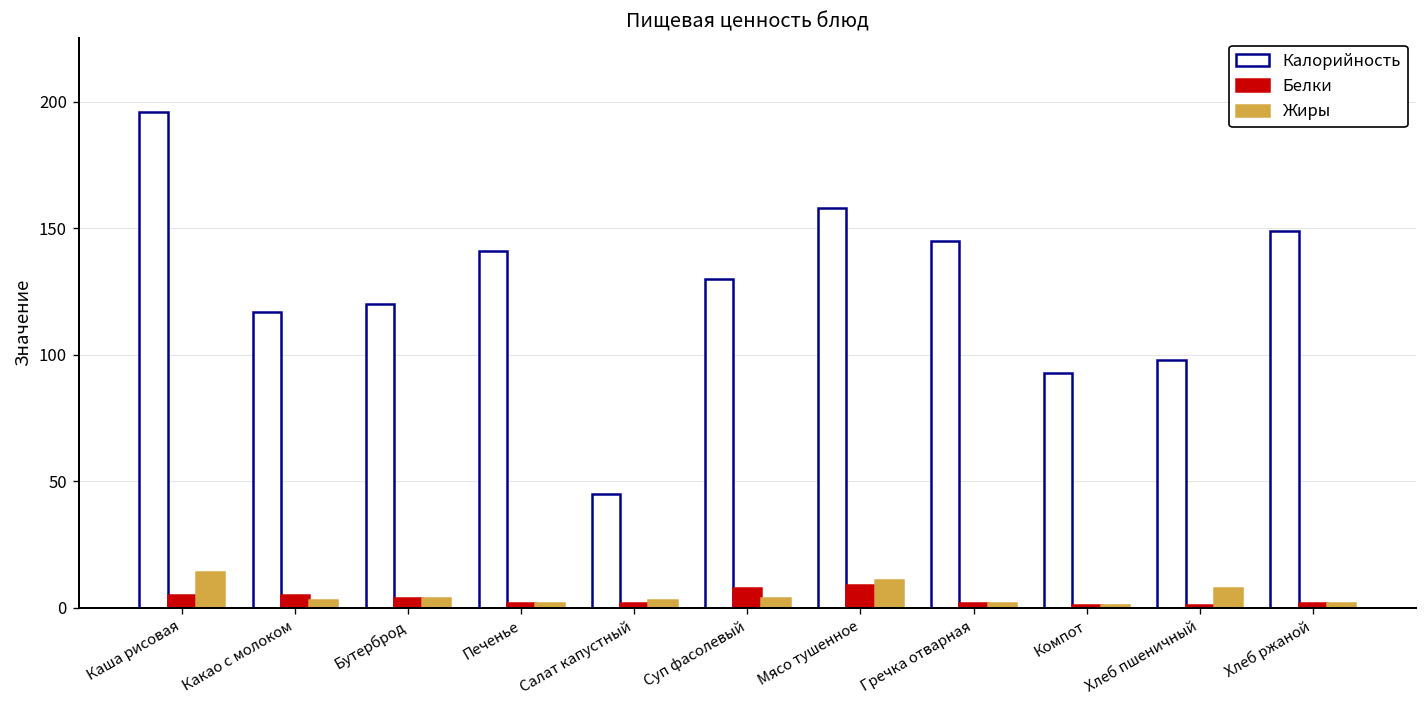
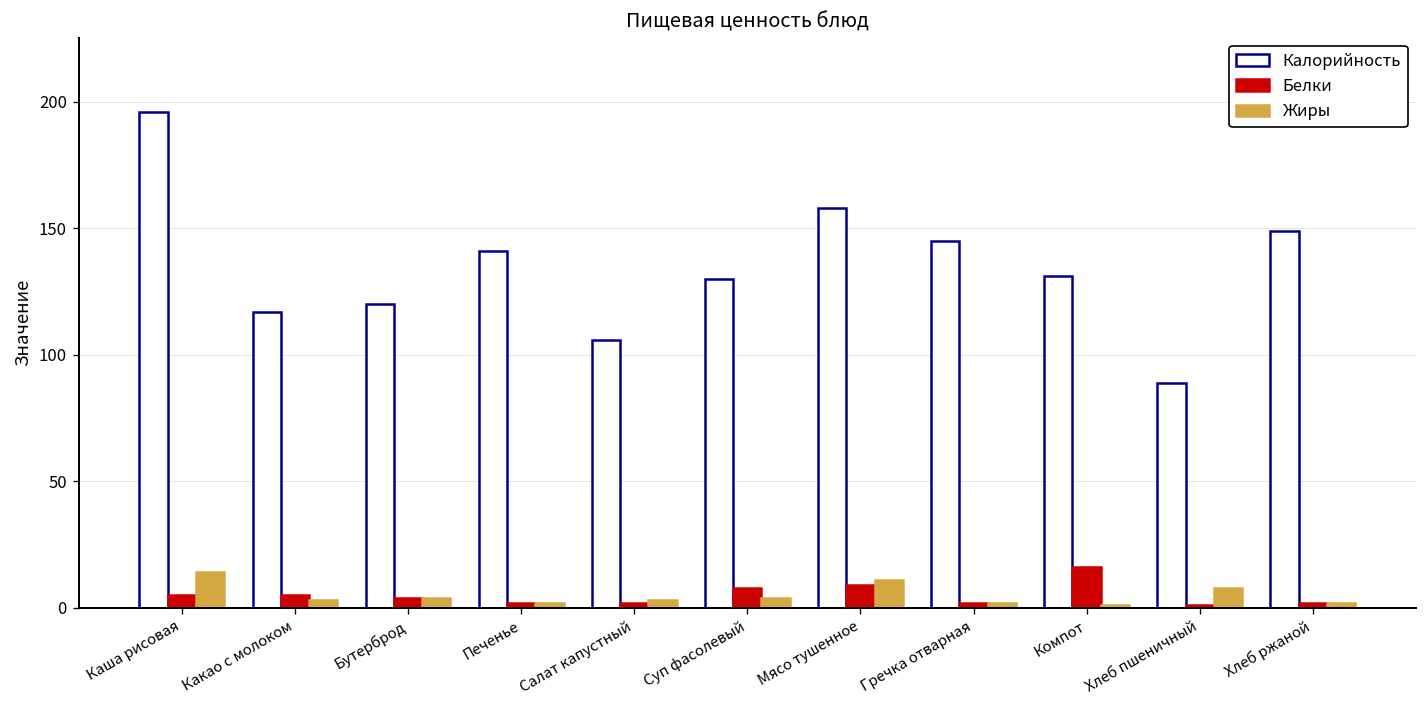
  {
    "Калорийность": {
      "Каша рисовая": 196,
      "Какао с молоком": 117,
      "Бутерброд": 120,
      "Печенье": 141,
-     "Салат капустный": 45,
+     "Салат капустный": 106,
      "Суп фасолевый": 130,
      "Мясо тушенное": 158,
      "Гречка отварная": 145,
-     "Компот": 93,
-     "Хлеб пшеничный": 98,
+     "Компот": 131,
+     "Хлеб пшеничный": 89,
      "Хлеб ржаной": 149
    },
    "Белки": {
      "Каша рисовая": 5,
      "Какао с молоком": 5,
      "Бутерброд": 4,
      "Печенье": 2,
      "Салат капустный": 2,
      "Суп фасолевый": 8,
      "Мясо тушенное": 9,
      "Гречка отварная": 2,
-     "Компот": 1,
+     "Компот": 16,
      "Хлеб ржаной": 2
    },
    "Жиры": {
      "Каша рисовая": 14,
      "Какао с молоком": 3,
      "Бутерброд": 4,
      "Печенье": 2,
      "Салат капустный": 3,
      "Суп фасолевый": 4,
      "Мясо тушенное": 11,
      "Гречка отварная": 2,
      "Хлеб пшеничный": 8,
      "Хлеб ржаной": 2
    }
  }
